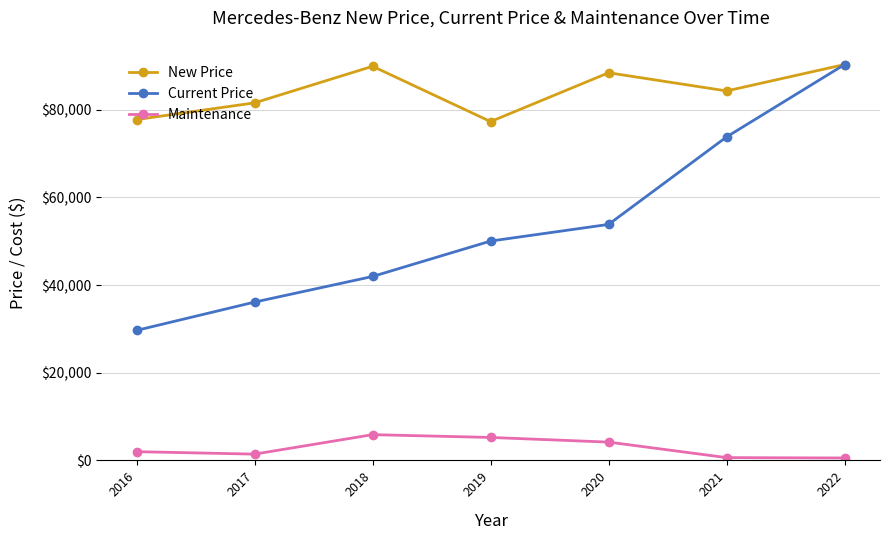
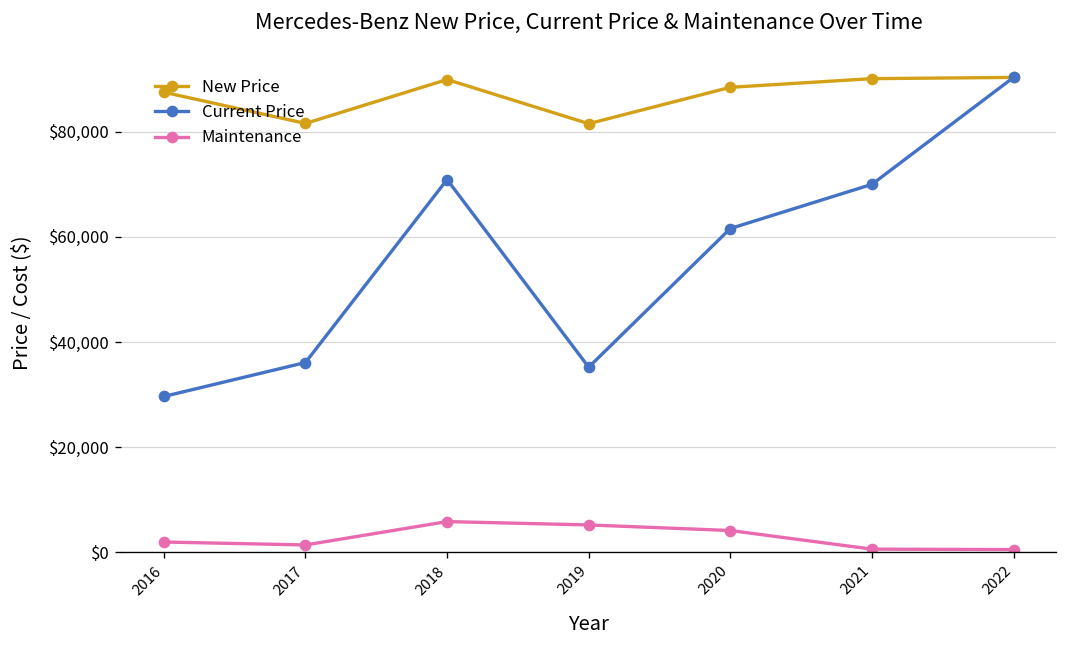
  {
    "New Price": {
-     "2016": "$78,000",
+     "2016": "$88,000",
      "2017": "$82,000",
      "2018": "$90,000",
-     "2019": "$77,000",
+     "2019": "$82,000",
      "2020": "$88,000",
-     "2021": "$84,000"
+     "2021": "$90,000"
    },
    "Current Price": {
      "2016": "$30,000",
      "2017": "$36,000",
-     "2018": "$42,000",
-     "2019": "$50,000",
-     "2020": "$54,000",
-     "2021": "$74,000"
+     "2018": "$71,000",
+     "2019": "$35,000",
+     "2020": "$62,000",
+     "2021": "$70,000"
    },
    "Maintenance": {
      "2016": "$2,000",
      "2017": "$1,000",
      "2018": "$6,000",
      "2019": "$5,000",
      "2020": "$4,000",
      "2021": "$1,000",
      "2022": "$1,000"
    }
  }
